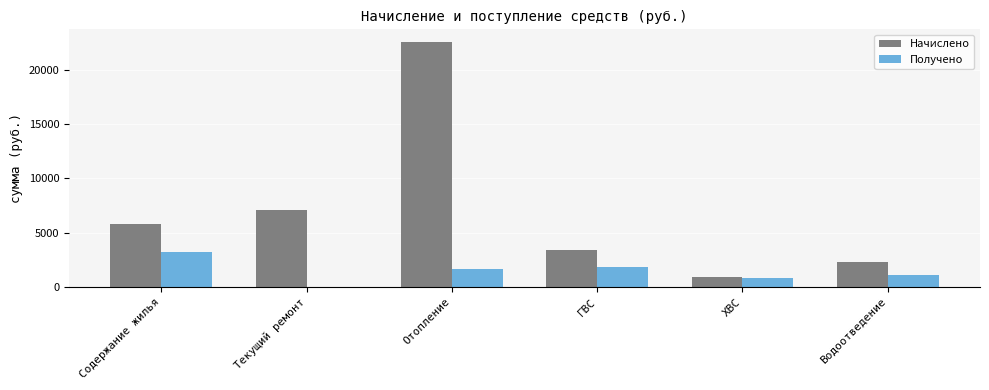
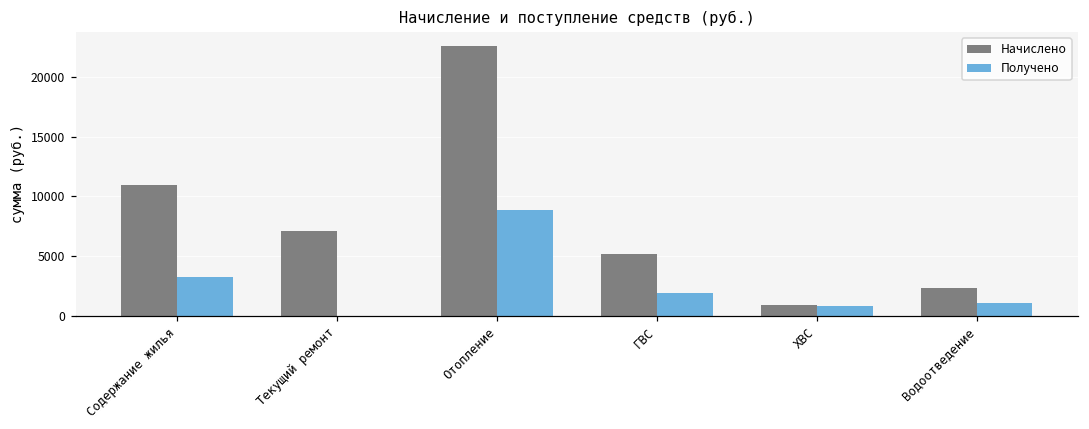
  {
    "Начислено": {
-     "Содержание жилья": 5800,
+     "Содержание жилья": 11000,
      "Текущий ремонт": 7100,
      "Отопление": 22600,
-     "ГВС": 3400,
+     "ГВС": 5200,
      "ХВС": 900,
      "Водоотведение": 2300
    },
    "Получено": {
      "Содержание жилья": 3200,
      "Текущий ремонт": 0,
-     "Отопление": 1600,
+     "Отопление": 8900,
      "ГВС": 1900,
      "ХВС": 800,
      "Водоотведение": 1100
    }
  }
